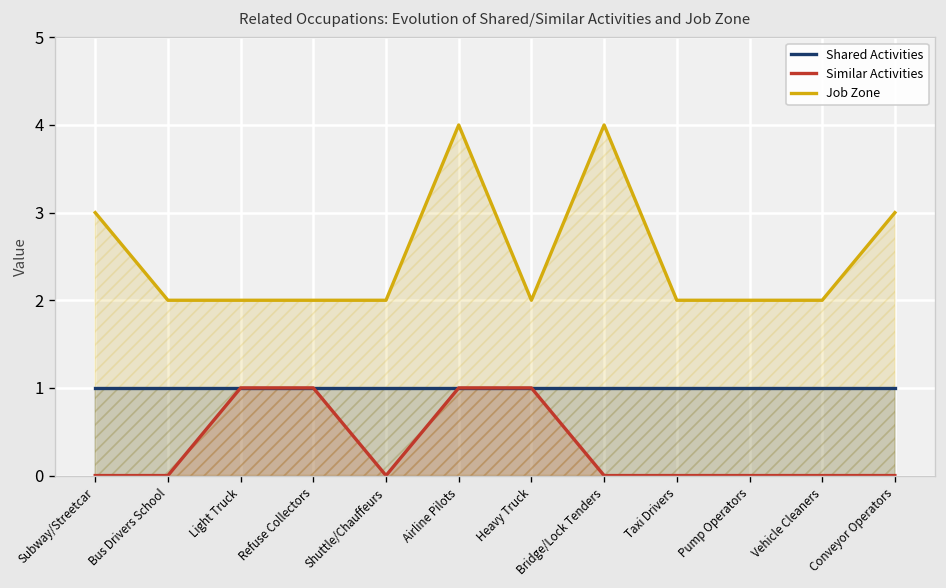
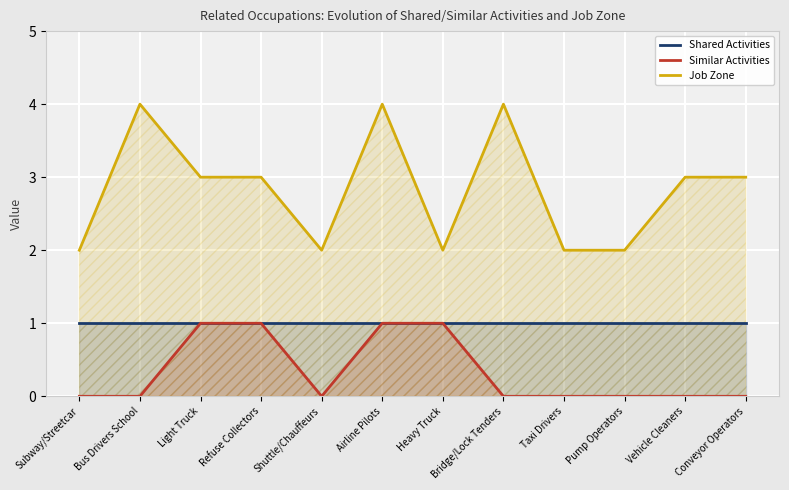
  {
    "Shared Activities": {
      "Subway/Streetcar": 1,
      "Bus Drivers School": 1,
      "Shuttle/Chauffeurs": 1,
      "Bridge/Lock Tenders": 1,
      "Taxi Drivers": 1,
      "Pump Operators": 1,
      "Vehicle Cleaners": 1,
      "Conveyor Operators": 1
    },
    "Similar Activities": {
      "Subway/Streetcar": 0,
      "Bus Drivers School": 0,
      "Shuttle/Chauffeurs": 0,
      "Bridge/Lock Tenders": 0,
      "Taxi Drivers": 0,
      "Pump Operators": 0,
      "Vehicle Cleaners": 0,
      "Conveyor Operators": 0
    },
    "Job Zone": {
-     "Subway/Streetcar": 3,
-     "Bus Drivers School": 2,
-     "Light Truck": 2,
-     "Refuse Collectors": 2,
+     "Subway/Streetcar": 2,
+     "Bus Drivers School": 4,
+     "Light Truck": 3,
+     "Refuse Collectors": 3,
      "Shuttle/Chauffeurs": 2,
      "Airline Pilots": 4,
      "Heavy Truck": 2,
      "Bridge/Lock Tenders": 4,
      "Taxi Drivers": 2,
      "Pump Operators": 2,
-     "Vehicle Cleaners": 2,
+     "Vehicle Cleaners": 3,
      "Conveyor Operators": 3
    }
  }
